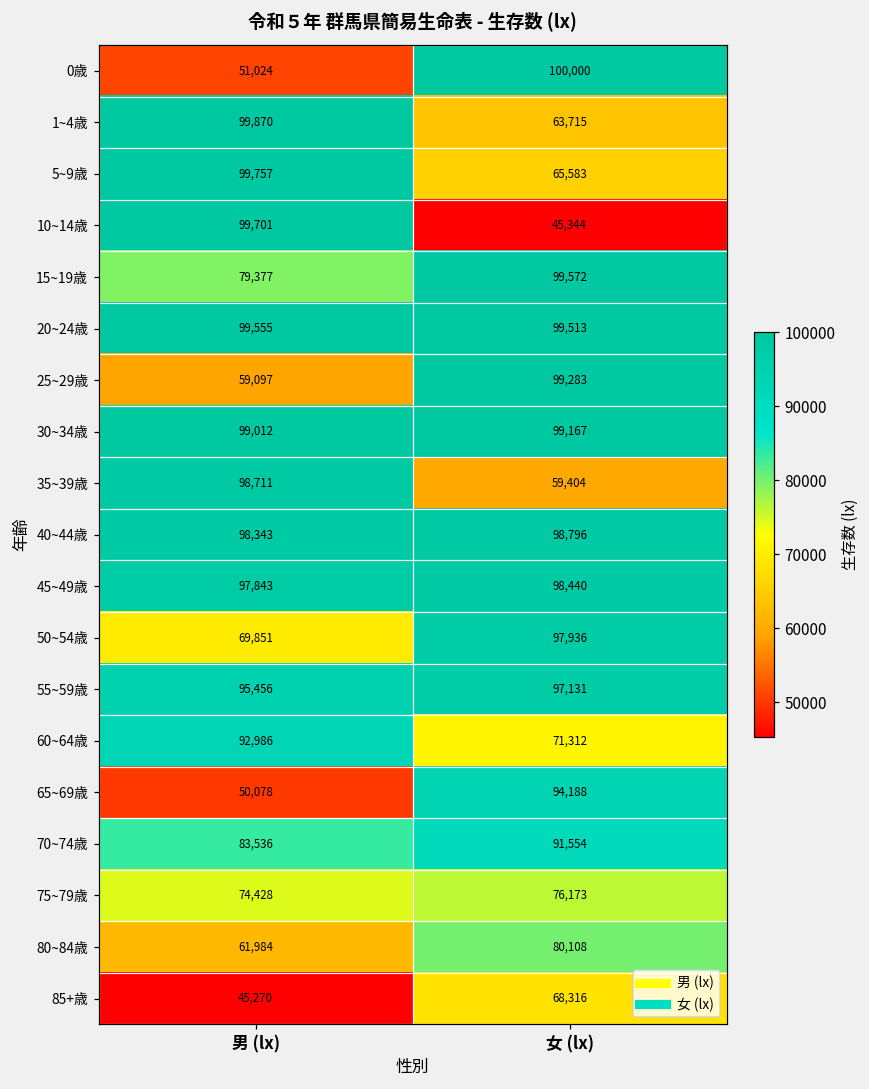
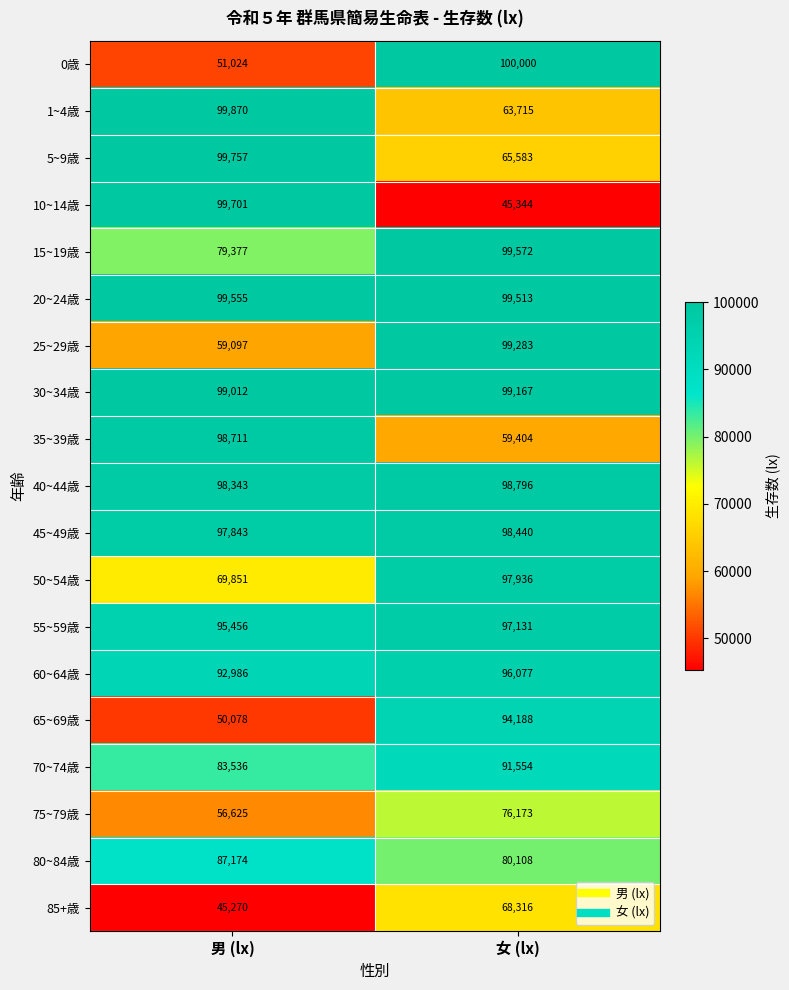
  {
    "0歳": {
      "男 (lx)": "51,024",
      "女 (lx)": "100,000"
    },
    "1~4歳": {
      "男 (lx)": "99,870",
      "女 (lx)": "63,715"
    },
    "5~9歳": {
      "男 (lx)": "99,757",
      "女 (lx)": "65,583"
    },
    "10~14歳": {
      "男 (lx)": "99,701",
      "女 (lx)": "45,344"
    },
    "15~19歳": {
      "男 (lx)": "79,377",
      "女 (lx)": "99,572"
    },
    "20~24歳": {
      "男 (lx)": "99,555",
      "女 (lx)": "99,513"
    },
    "25~29歳": {
      "男 (lx)": "59,097",
      "女 (lx)": "99,283"
    },
    "30~34歳": {
      "男 (lx)": "99,012",
      "女 (lx)": "99,167"
    },
    "35~39歳": {
      "男 (lx)": "98,711",
      "女 (lx)": "59,404"
    },
    "40~44歳": {
      "男 (lx)": "98,343",
      "女 (lx)": "98,796"
    },
    "45~49歳": {
      "男 (lx)": "97,843",
      "女 (lx)": "98,440"
    },
    "50~54歳": {
      "男 (lx)": "69,851",
      "女 (lx)": "97,936"
    },
    "55~59歳": {
      "男 (lx)": "95,456",
      "女 (lx)": "97,131"
    },
    "60~64歳": {
      "男 (lx)": "92,986",
-     "女 (lx)": "71,312"
+     "女 (lx)": "96,077"
    },
    "65~69歳": {
      "男 (lx)": "50,078",
      "女 (lx)": "94,188"
    },
    "70~74歳": {
      "男 (lx)": "83,536",
      "女 (lx)": "91,554"
    },
    "75~79歳": {
-     "男 (lx)": "74,428",
+     "男 (lx)": "56,625",
      "女 (lx)": "76,173"
    },
    "80~84歳": {
-     "男 (lx)": "61,984",
+     "男 (lx)": "87,174",
      "女 (lx)": "80,108"
    },
    "85+歳": {
      "男 (lx)": "45,270",
      "女 (lx)": "68,316"
    }
  }
